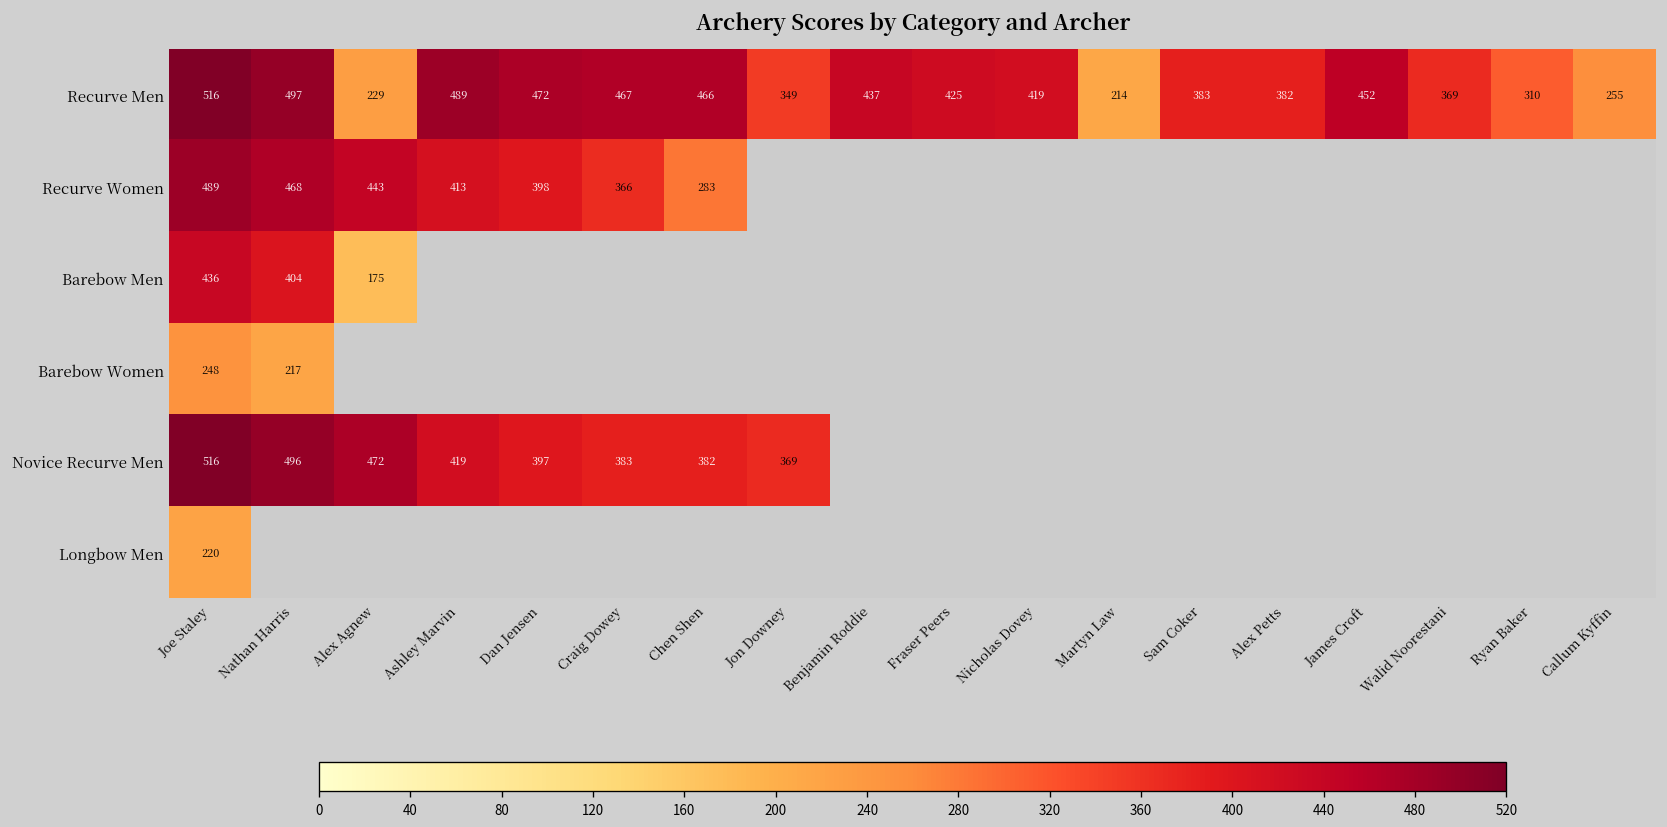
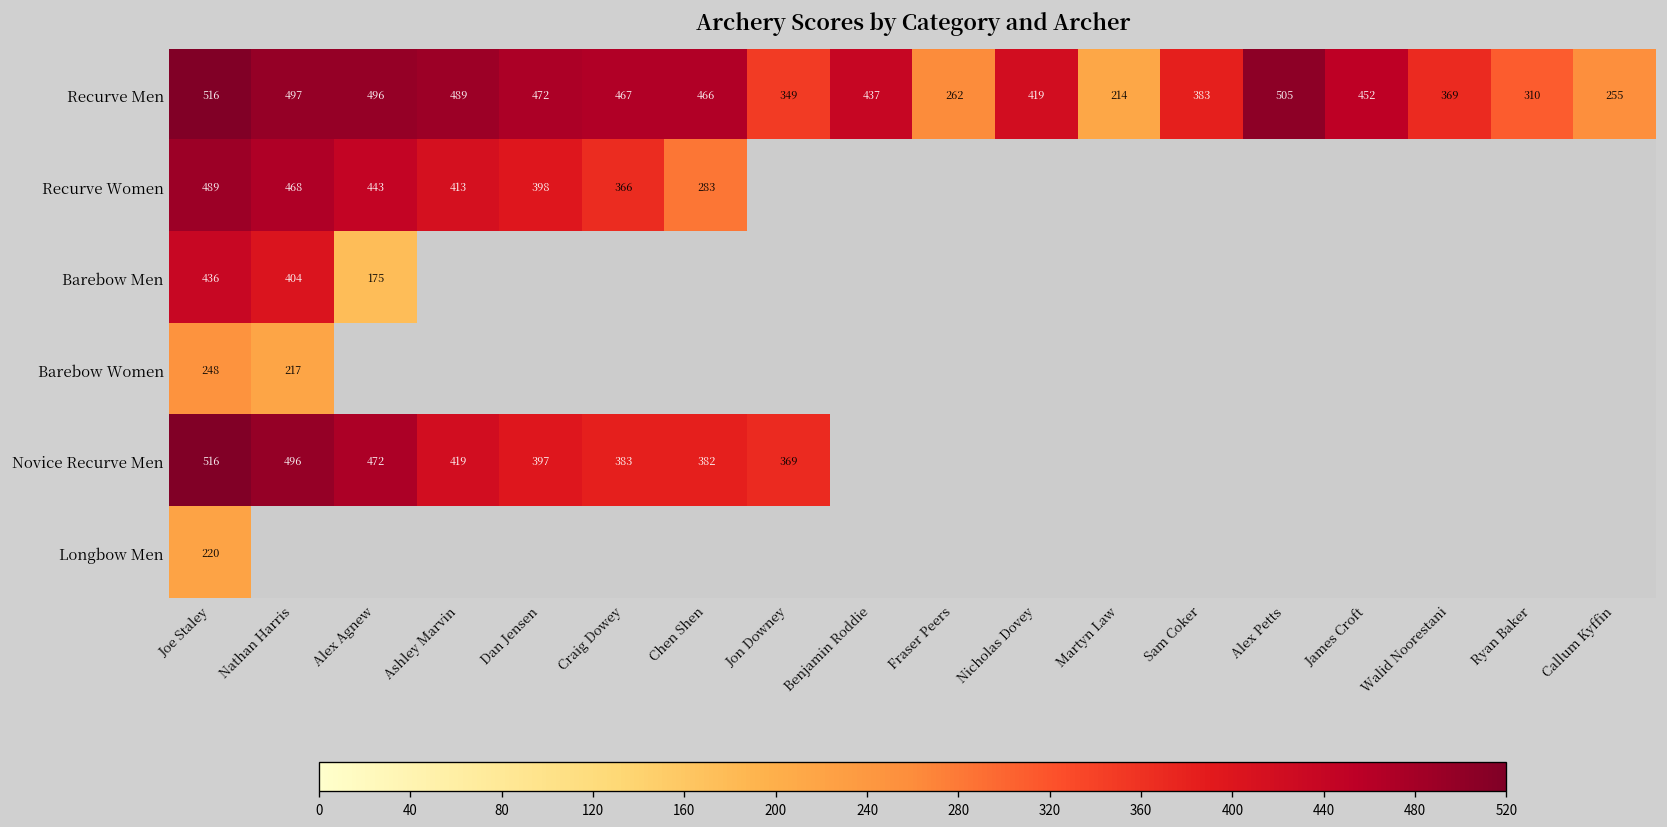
  {
    "Recurve Men": {
      "Joe Staley": 516,
      "Nathan Harris": 497,
-     "Alex Agnew": 229,
+     "Alex Agnew": 496,
      "Ashley Marvin": 489,
      "Dan Jensen": 472,
      "Craig Dowey": 467,
      "Chen Shen": 466,
      "Jon Downey": 349,
      "Benjamin Roddie": 437,
-     "Fraser Peers": 425,
+     "Fraser Peers": 262,
      "Nicholas Dovey": 419,
      "Martyn Law": 214,
      "Sam Coker": 383,
-     "Alex Petts": 382,
+     "Alex Petts": 505,
      "James Croft": 452,
      "Walid Noorestani": 369,
      "Ryan Baker": 310,
      "Callum Kyffin": 255
    },
    "Recurve Women": {
      "Joe Staley": 489,
      "Nathan Harris": 468,
      "Alex Agnew": 443,
      "Ashley Marvin": 413,
      "Dan Jensen": 398,
      "Craig Dowey": 366,
      "Chen Shen": 283
    },
    "Barebow Men": {
      "Joe Staley": 436,
      "Nathan Harris": 404,
      "Alex Agnew": 175
    },
    "Barebow Women": {
      "Joe Staley": 248,
      "Nathan Harris": 217
    },
    "Novice Recurve Men": {
      "Joe Staley": 516,
      "Nathan Harris": 496,
      "Alex Agnew": 472,
      "Ashley Marvin": 419,
      "Dan Jensen": 397,
      "Craig Dowey": 383,
      "Chen Shen": 382,
      "Jon Downey": 369
    },
    "Longbow Men": {
      "Joe Staley": 220
    }
  }
